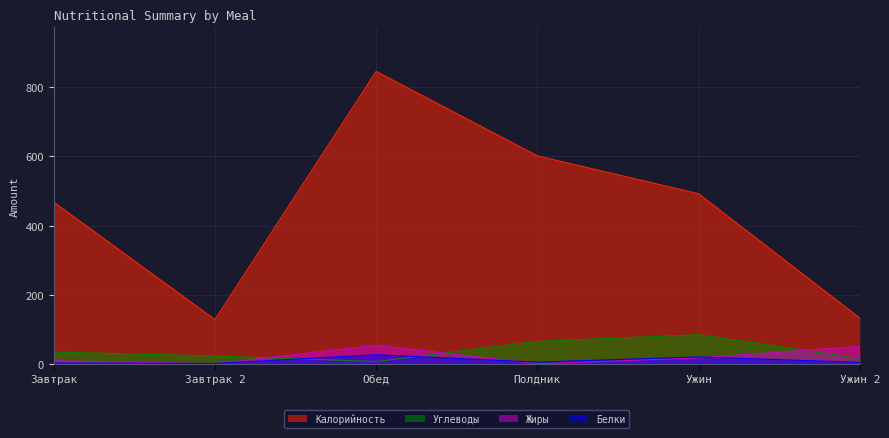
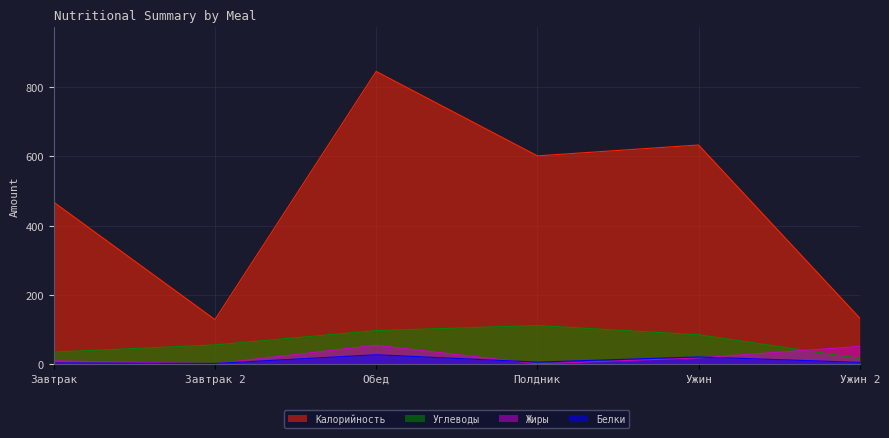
  {
    "Калорийность": {
      "Завтрак": 470,
      "Завтрак 2": 130,
      "Обед": 850,
      "Полдник": 600,
-     "Ужин": 490,
+     "Ужин": 630,
      "Ужин 2": 130
    },
    "Углеводы": {
      "Завтрак": 40,
-     "Завтрак 2": 20,
-     "Обед": 10,
-     "Полдник": 70,
+     "Завтрак 2": 60,
+     "Обед": 100,
+     "Полдник": 110,
      "Ужин": 90,
      "Ужин 2": 20
    },
    "Жиры": {
      "Обед": 60,
      "Ужин 2": 50
    },
    "Белки": {
      "Обед": 30,
      "Ужин 2": 10
    }
  }
